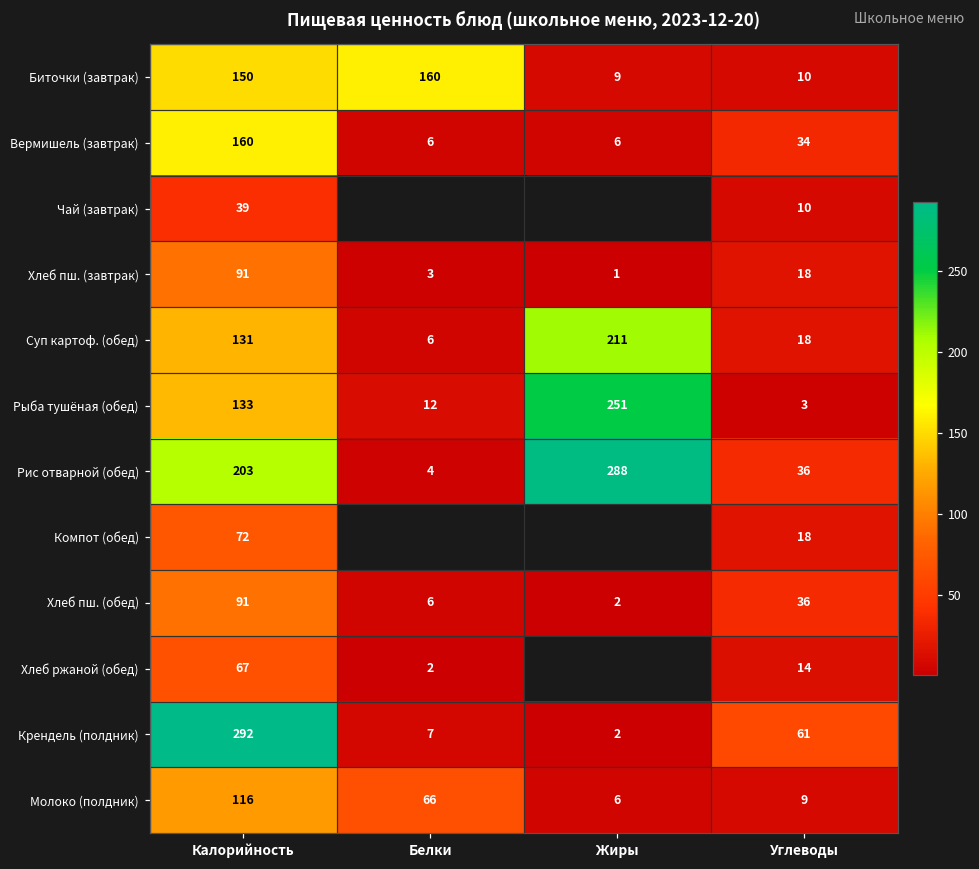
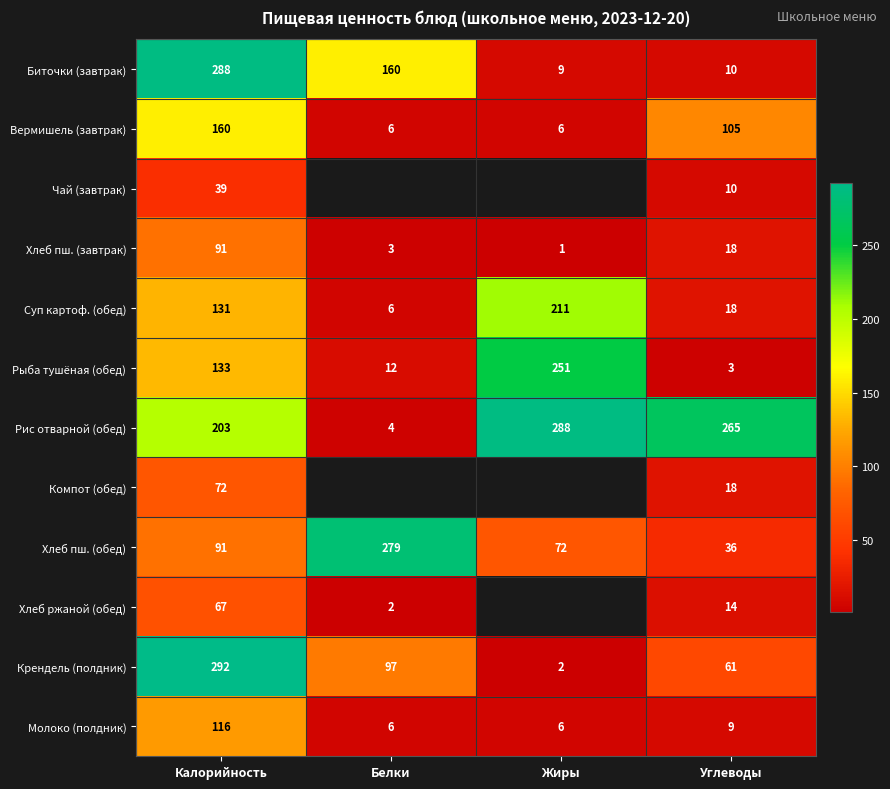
  {
    "Биточки (завтрак)": {
-     "Калорийность": 150,
+     "Калорийность": 288,
      "Белки": 160,
      "Жиры": 9,
      "Углеводы": 10
    },
    "Вермишель (завтрак)": {
      "Калорийность": 160,
      "Белки": 6,
      "Жиры": 6,
-     "Углеводы": 34
+     "Углеводы": 105
    },
    "Чай (завтрак)": {
      "Калорийность": 39,
      "Углеводы": 10
    },
    "Хлеб пш. (завтрак)": {
      "Калорийность": 91,
      "Белки": 3,
      "Жиры": 1,
      "Углеводы": 18
    },
    "Суп картоф. (обед)": {
      "Калорийность": 131,
      "Белки": 6,
      "Жиры": 211,
      "Углеводы": 18
    },
    "Рыба тушёная (обед)": {
      "Калорийность": 133,
      "Белки": 12,
      "Жиры": 251,
      "Углеводы": 3
    },
    "Рис отварной (обед)": {
      "Калорийность": 203,
      "Белки": 4,
      "Жиры": 288,
-     "Углеводы": 36
+     "Углеводы": 265
    },
    "Компот (обед)": {
      "Калорийность": 72,
      "Углеводы": 18
    },
    "Хлеб пш. (обед)": {
      "Калорийность": 91,
-     "Белки": 6,
-     "Жиры": 2,
+     "Белки": 279,
+     "Жиры": 72,
      "Углеводы": 36
    },
    "Хлеб ржаной (обед)": {
      "Калорийность": 67,
      "Белки": 2,
      "Углеводы": 14
    },
    "Крендель (полдник)": {
      "Калорийность": 292,
-     "Белки": 7,
+     "Белки": 97,
      "Жиры": 2,
      "Углеводы": 61
    },
    "Молоко (полдник)": {
      "Калорийность": 116,
-     "Белки": 66,
+     "Белки": 6,
      "Жиры": 6,
      "Углеводы": 9
    }
  }
